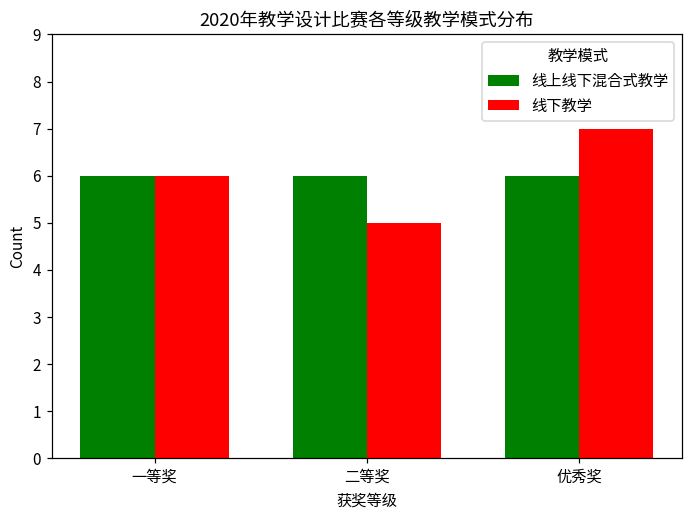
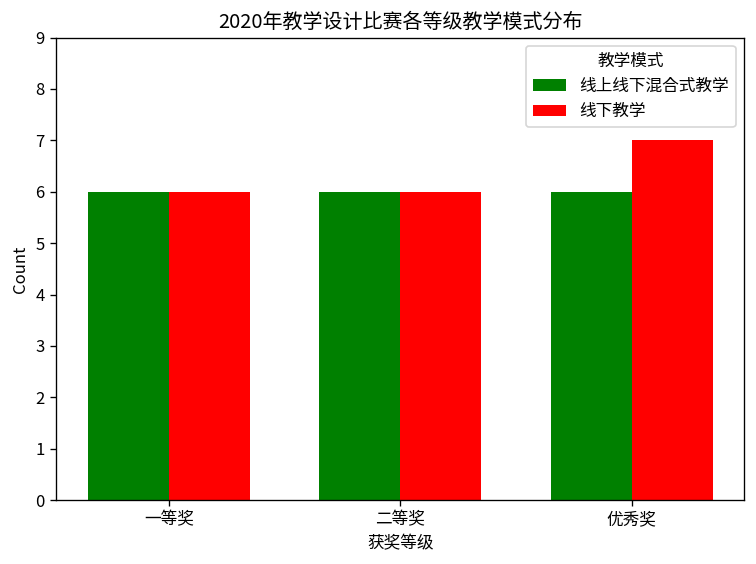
  {
    "线上线下混合式教学": {
      "一等奖": 6,
      "二等奖": 6,
      "优秀奖": 6
    },
    "线下教学": {
      "一等奖": 6,
-     "二等奖": 5,
+     "二等奖": 6,
      "优秀奖": 7
    }
  }
